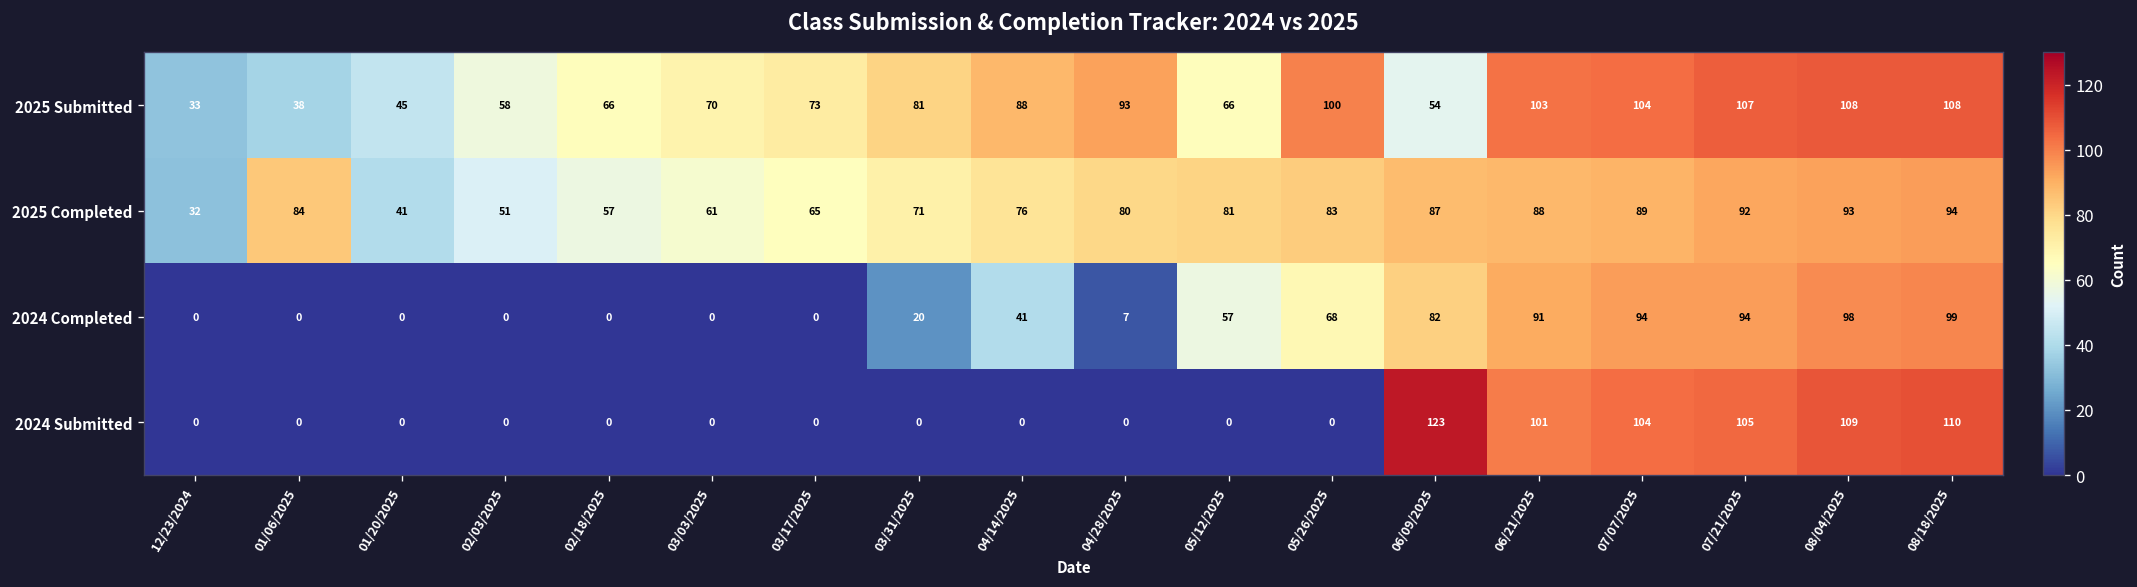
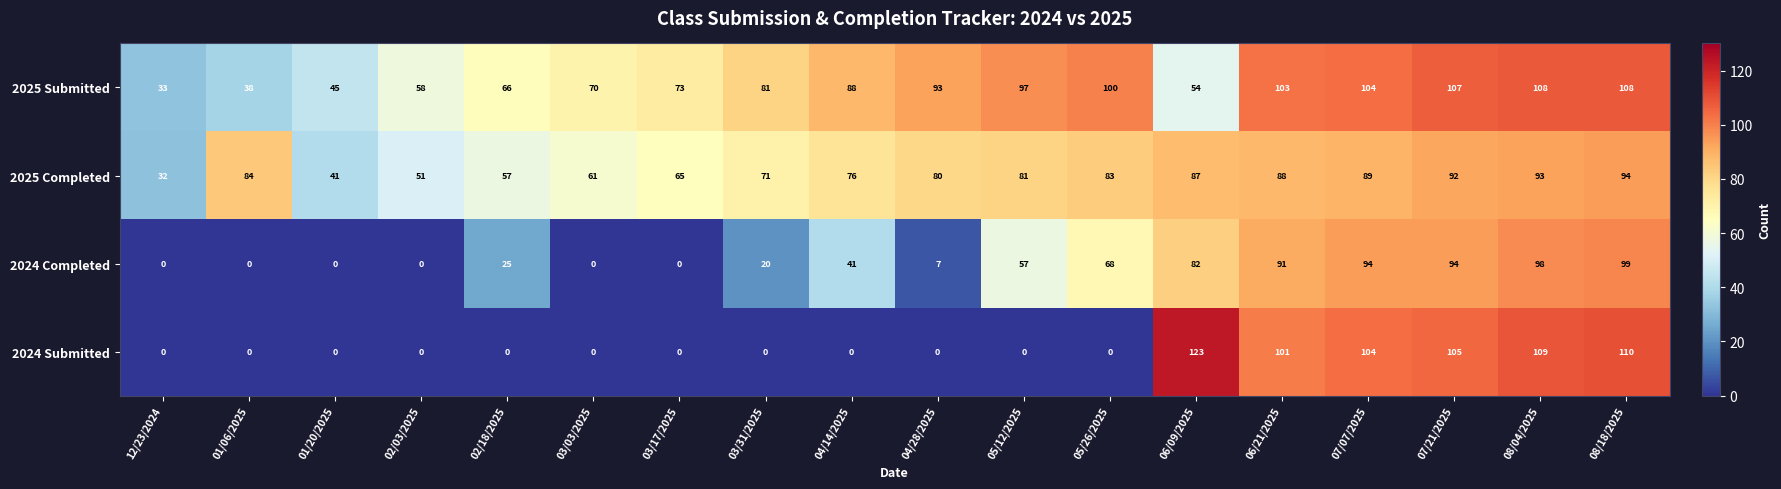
  {
    "2025 Submitted": {
      "12/23/2024": 33,
      "01/06/2025": 38,
      "01/20/2025": 45,
      "02/03/2025": 58,
      "02/18/2025": 66,
      "03/03/2025": 70,
      "03/17/2025": 73,
      "03/31/2025": 81,
      "04/14/2025": 88,
      "04/28/2025": 93,
-     "05/12/2025": 66,
+     "05/12/2025": 97,
      "05/26/2025": 100,
      "06/09/2025": 54,
      "06/21/2025": 103,
      "07/07/2025": 104,
      "07/21/2025": 107,
      "08/04/2025": 108,
      "08/18/2025": 108
    },
    "2025 Completed": {
      "12/23/2024": 32,
      "01/06/2025": 84,
      "01/20/2025": 41,
      "02/03/2025": 51,
      "02/18/2025": 57,
      "03/03/2025": 61,
      "03/17/2025": 65,
      "03/31/2025": 71,
      "04/14/2025": 76,
      "04/28/2025": 80,
      "05/12/2025": 81,
      "05/26/2025": 83,
      "06/09/2025": 87,
      "06/21/2025": 88,
      "07/07/2025": 89,
      "07/21/2025": 92,
      "08/04/2025": 93,
      "08/18/2025": 94
    },
    "2024 Completed": {
      "12/23/2024": 0,
      "01/06/2025": 0,
      "01/20/2025": 0,
      "02/03/2025": 0,
-     "02/18/2025": 0,
+     "02/18/2025": 25,
      "03/03/2025": 0,
      "03/17/2025": 0,
      "03/31/2025": 20,
      "04/14/2025": 41,
      "04/28/2025": 7,
      "05/12/2025": 57,
      "05/26/2025": 68,
      "06/09/2025": 82,
      "06/21/2025": 91,
      "07/07/2025": 94,
      "07/21/2025": 94,
      "08/04/2025": 98,
      "08/18/2025": 99
    },
    "2024 Submitted": {
      "12/23/2024": 0,
      "01/06/2025": 0,
      "01/20/2025": 0,
      "02/03/2025": 0,
      "02/18/2025": 0,
      "03/03/2025": 0,
      "03/17/2025": 0,
      "03/31/2025": 0,
      "04/14/2025": 0,
      "04/28/2025": 0,
      "05/12/2025": 0,
      "05/26/2025": 0,
      "06/09/2025": 123,
      "06/21/2025": 101,
      "07/07/2025": 104,
      "07/21/2025": 105,
      "08/04/2025": 109,
      "08/18/2025": 110
    }
  }
